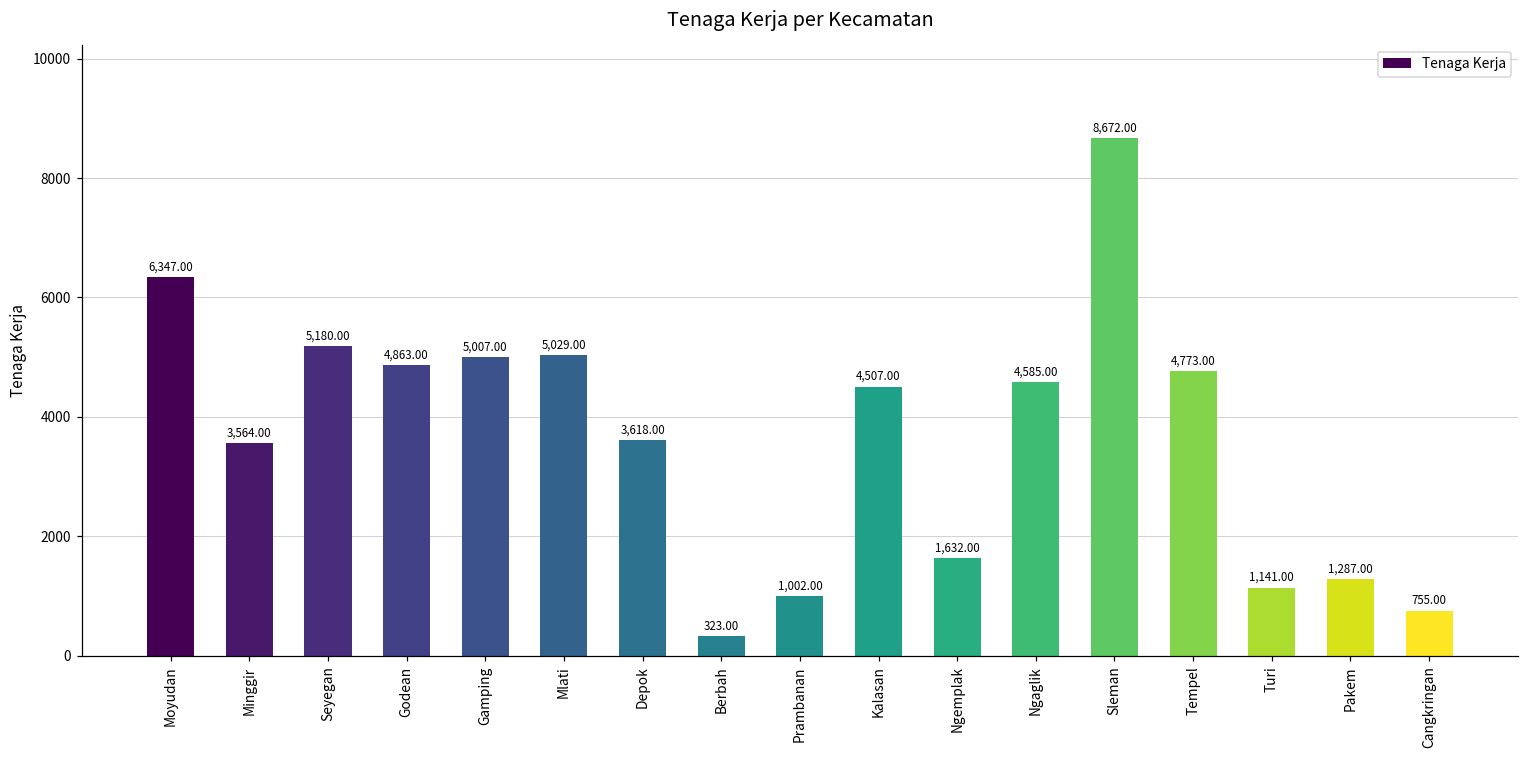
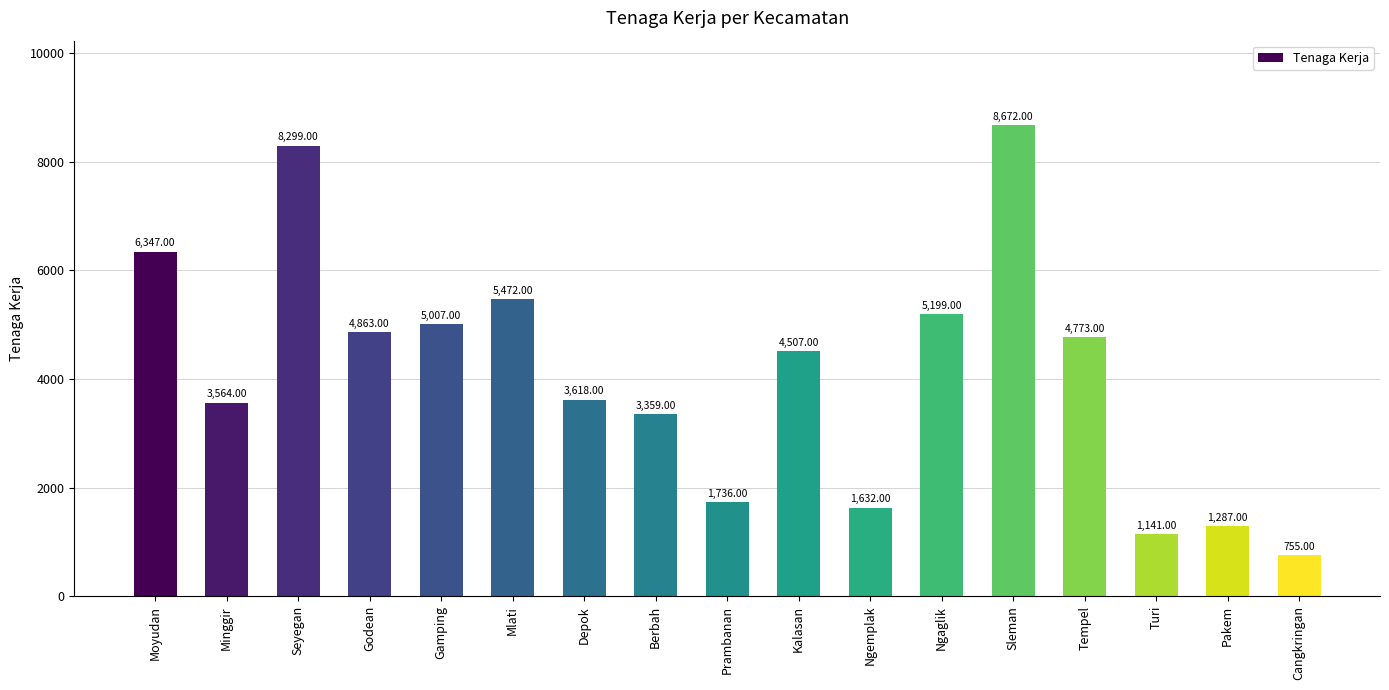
  {
    "Moyudan": "6,347.00",
    "Minggir": "3,564.00",
-   "Seyegan": "5,180.00",
+   "Seyegan": "8,299.00",
    "Godean": "4,863.00",
    "Gamping": "5,007.00",
-   "Mlati": "5,029.00",
+   "Mlati": "5,472.00",
    "Depok": "3,618.00",
-   "Berbah": "323.00",
-   "Prambanan": "1,002.00",
+   "Berbah": "3,359.00",
+   "Prambanan": "1,736.00",
    "Kalasan": "4,507.00",
    "Ngemplak": "1,632.00",
-   "Ngaglik": "4,585.00",
+   "Ngaglik": "5,199.00",
    "Sleman": "8,672.00",
    "Tempel": "4,773.00",
    "Turi": "1,141.00",
    "Pakem": "1,287.00",
    "Cangkringan": "755.00"
  }
